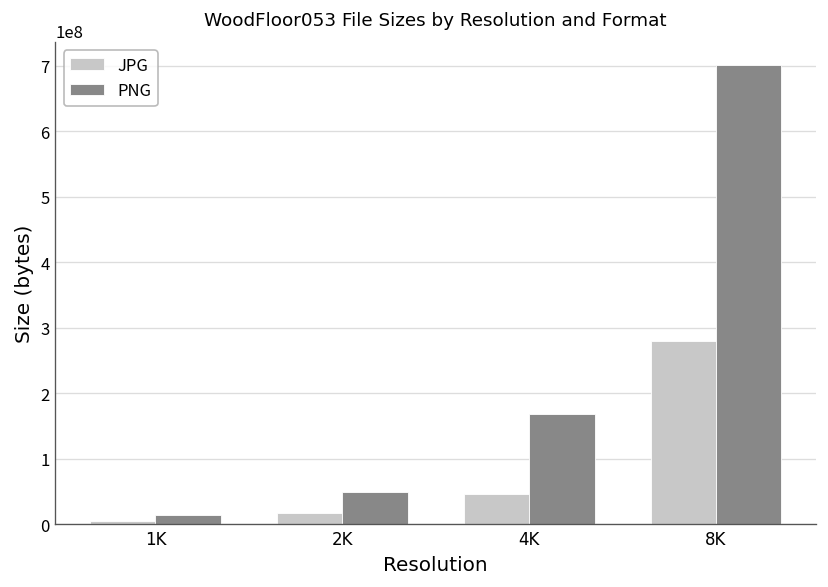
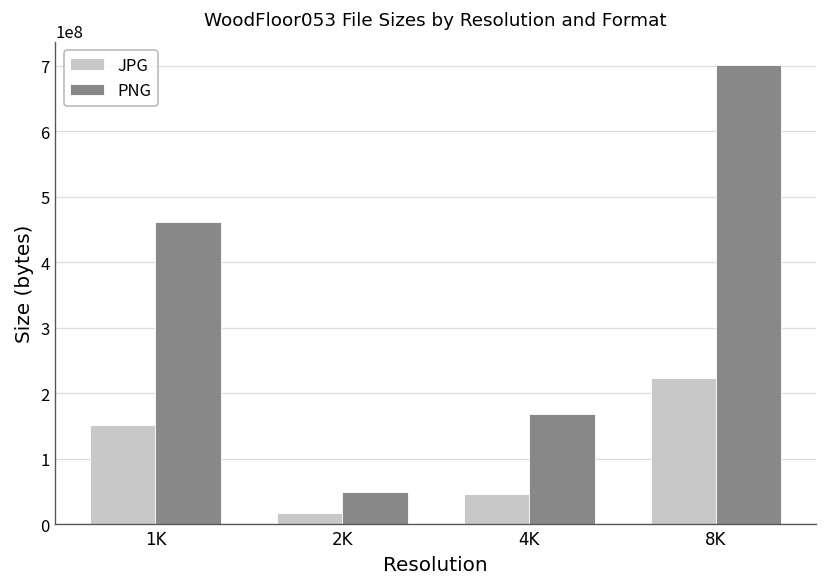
  {
    "JPG": {
-     "1K": 10000000,
+     "1K": 150000000,
      "2K": 20000000,
      "4K": 50000000,
-     "8K": 280000000
+     "8K": 220000000
    },
    "PNG": {
-     "1K": 10000000,
+     "1K": 460000000,
      "2K": 50000000,
      "4K": 170000000,
      "8K": 700000000
    }
  }
